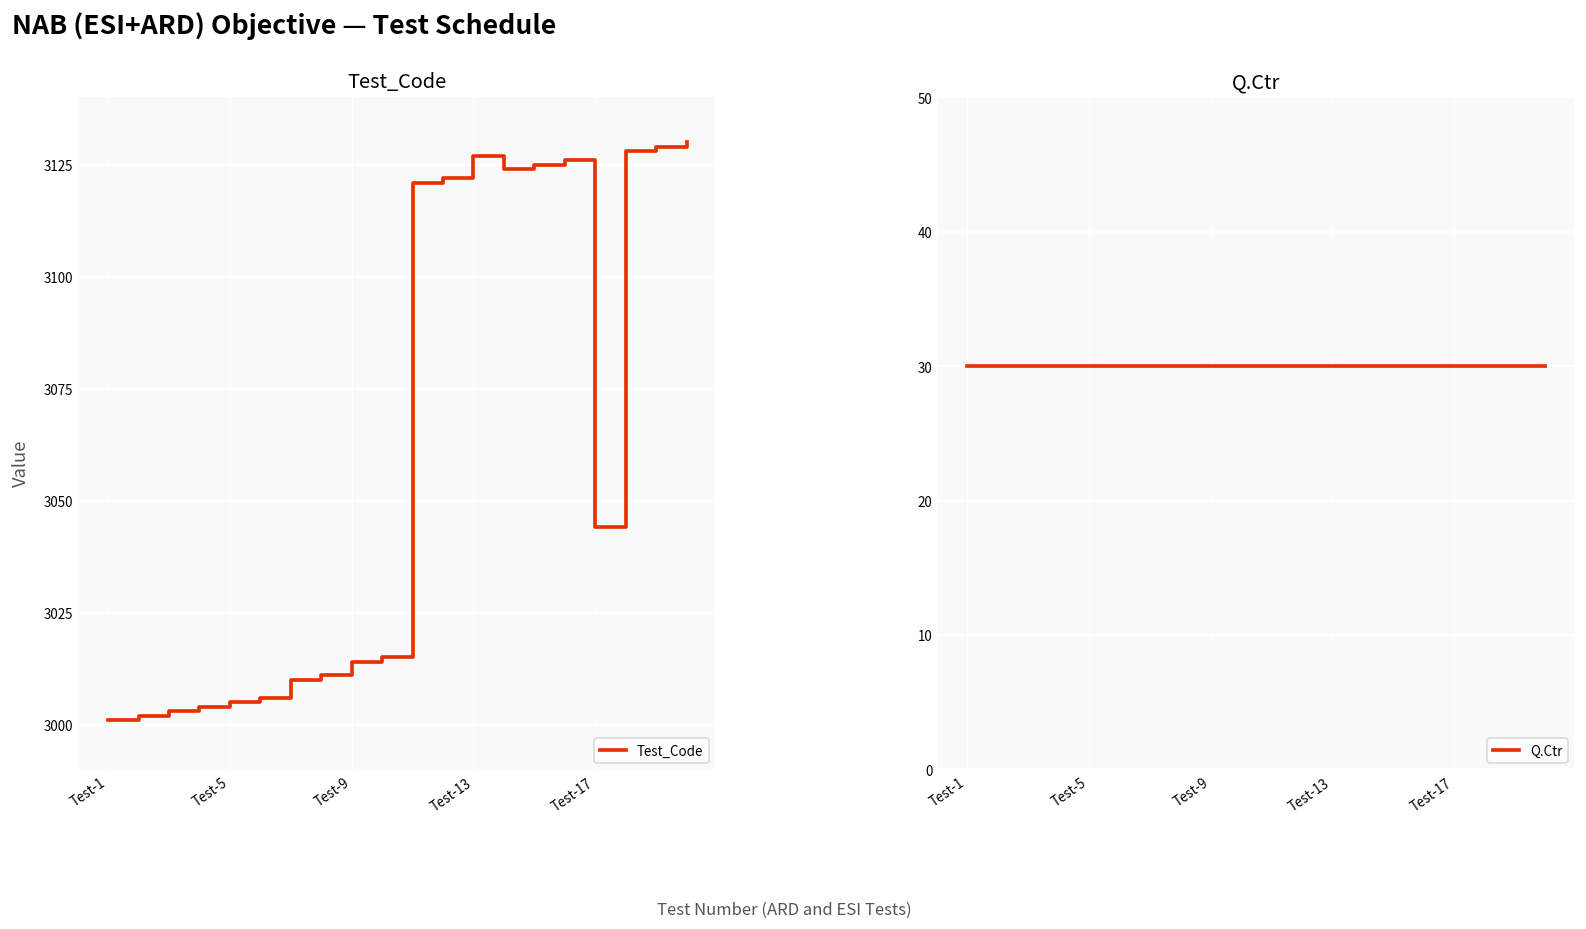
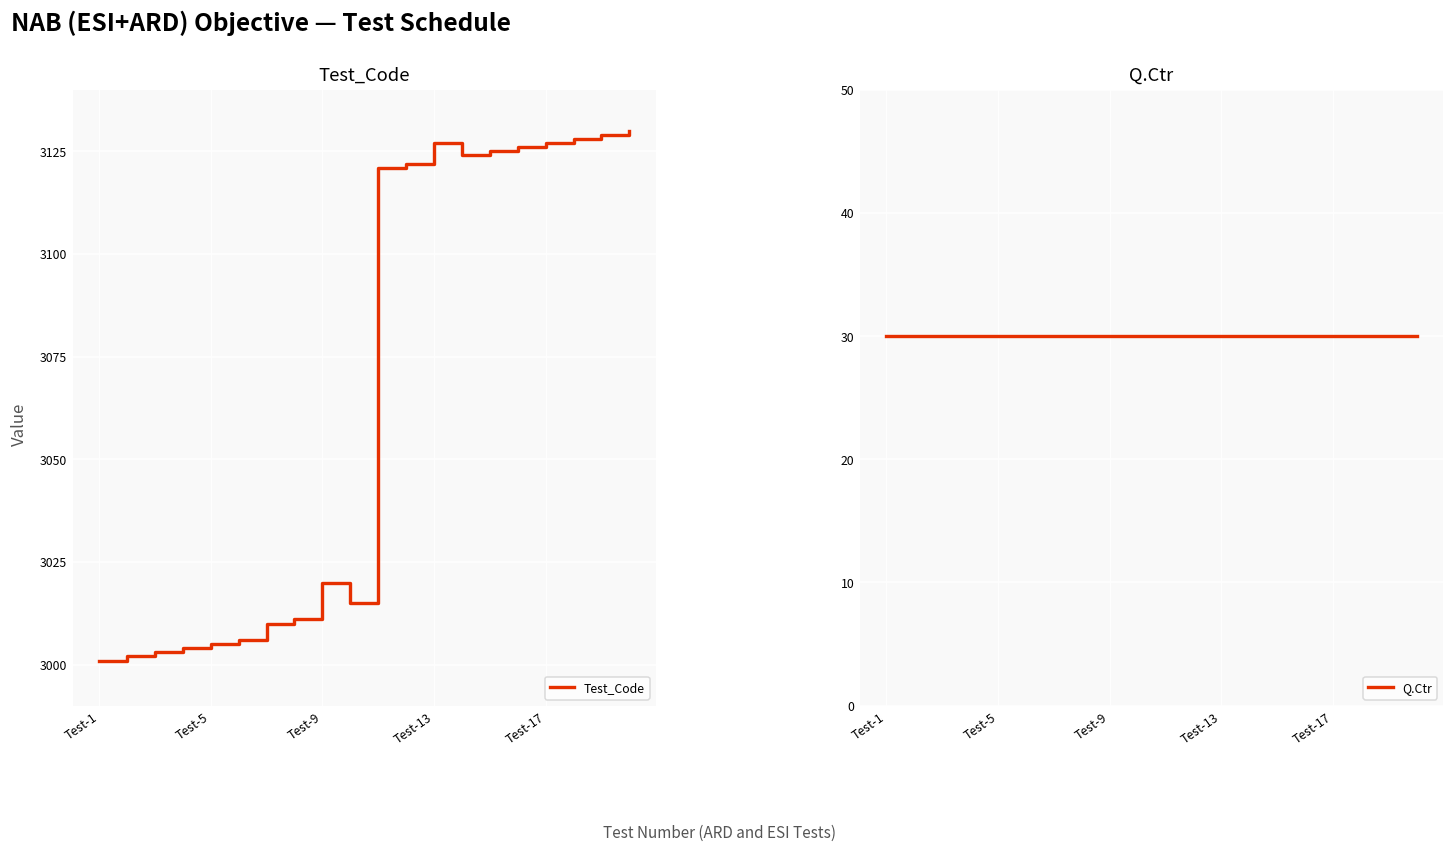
  {
    "Test_Code": {
      "Test-1": 3001,
      "Test-5": 3005,
-     "Test-9": 3014,
+     "Test-9": 3020,
      "Test-13": 3127,
-     "Test-17": 3044
+     "Test-17": 3127
    },
    "Q.Ctr": {
      "Test-1": 30.0,
      "Test-5": 30.0,
      "Test-9": 30.0,
      "Test-13": 30.0,
      "Test-17": 30.0
    }
  }
